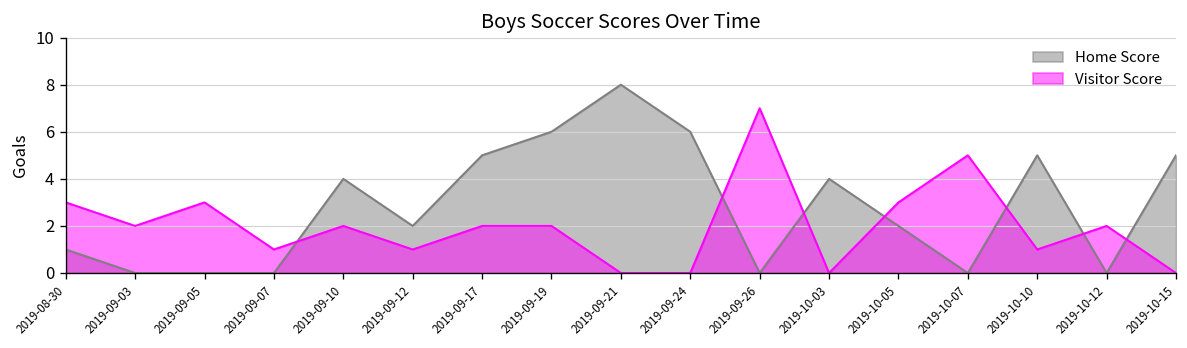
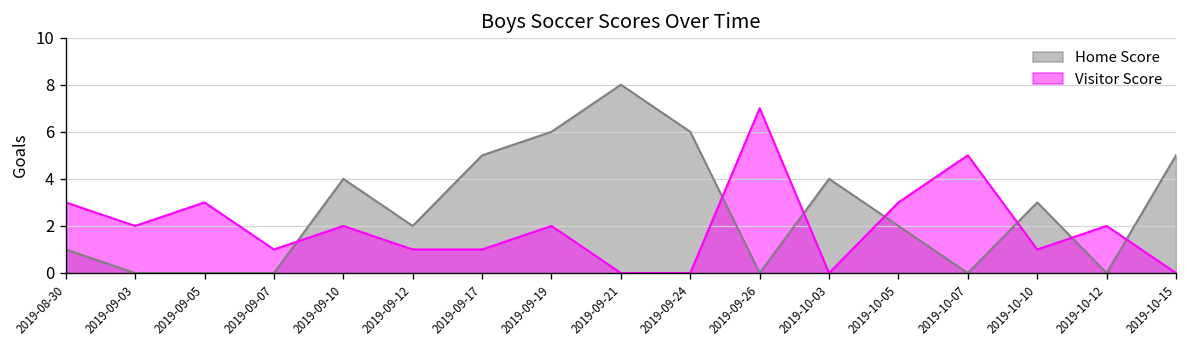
  {
    "Home Score": {
      "2019-08-30": 1,
      "2019-09-03": 0,
      "2019-09-05": 0,
      "2019-09-07": 0,
      "2019-09-10": 4,
      "2019-09-12": 2,
      "2019-09-17": 5,
      "2019-09-19": 6,
      "2019-09-21": 8,
      "2019-09-24": 6,
      "2019-09-26": 0,
      "2019-10-03": 4,
      "2019-10-05": 2,
      "2019-10-07": 0,
-     "2019-10-10": 5,
+     "2019-10-10": 3,
      "2019-10-12": 0,
      "2019-10-15": 5
    },
    "Visitor Score": {
      "2019-08-30": 3,
      "2019-09-03": 2,
      "2019-09-05": 3,
      "2019-09-07": 1,
      "2019-09-10": 2,
      "2019-09-12": 1,
-     "2019-09-17": 2,
+     "2019-09-17": 1,
      "2019-09-19": 2,
      "2019-09-21": 0,
      "2019-09-24": 0,
      "2019-09-26": 7,
      "2019-10-03": 0,
      "2019-10-05": 3,
      "2019-10-07": 5,
      "2019-10-10": 1,
      "2019-10-12": 2,
      "2019-10-15": 0
    }
  }
